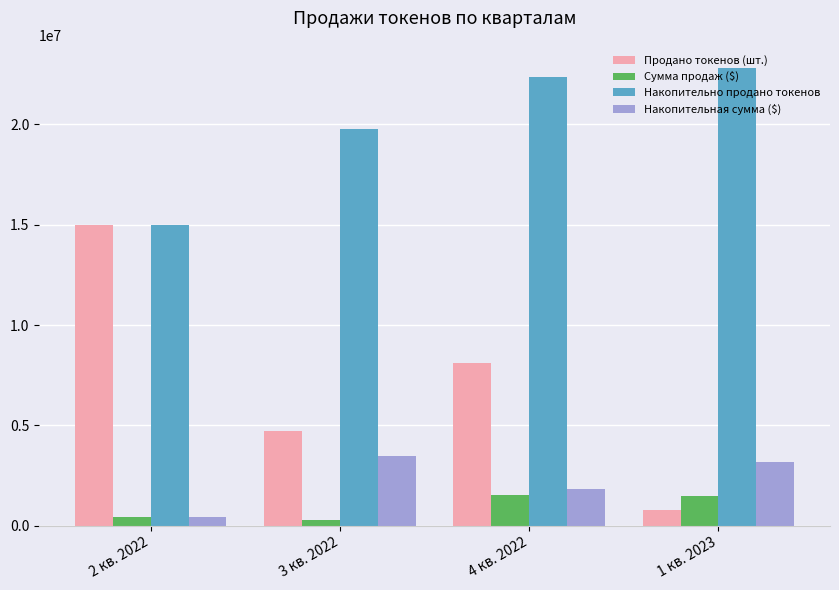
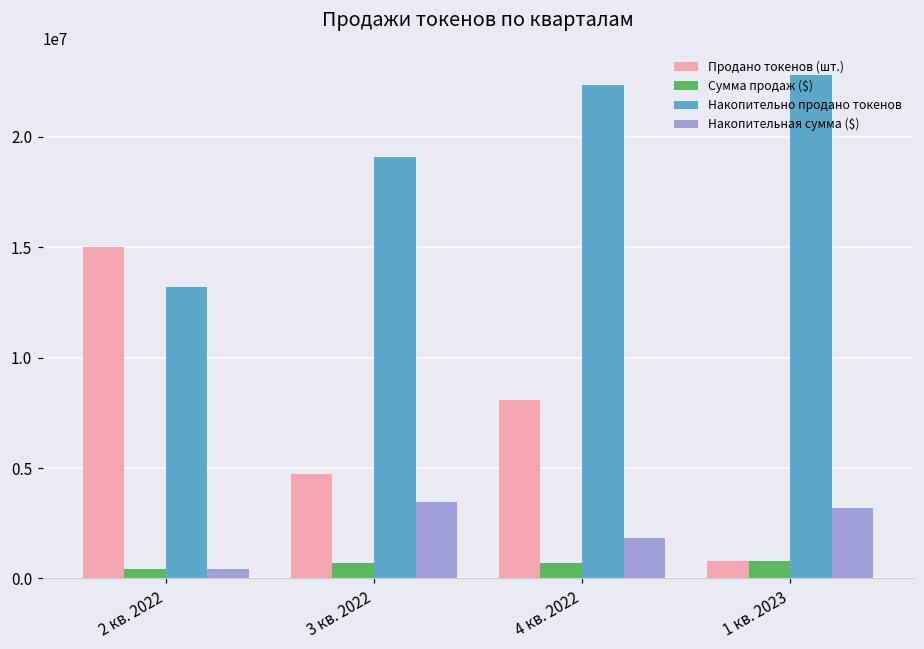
  {
    "Продано токенов (шт.)": {
      "2 кв. 2022": 15000000,
      "3 кв. 2022": 4800000,
      "4 кв. 2022": 8100000,
      "1 кв. 2023": 800000
    },
    "Сумма продаж ($)": {
      "2 кв. 2022": 500000,
-     "3 кв. 2022": 300000,
-     "4 кв. 2022": 1600000,
-     "1 кв. 2023": 1500000
+     "3 кв. 2022": 700000,
+     "4 кв. 2022": 700000,
+     "1 кв. 2023": 800000
    },
    "Накопительно продано токенов": {
-     "2 кв. 2022": 15000000,
-     "3 кв. 2022": 19800000,
+     "2 кв. 2022": 13200000,
+     "3 кв. 2022": 19100000,
      "4 кв. 2022": 22400000,
      "1 кв. 2023": 22800000
    },
    "Накопительная сумма ($)": {
      "2 кв. 2022": 500000,
      "3 кв. 2022": 3500000,
      "4 кв. 2022": 1900000,
      "1 кв. 2023": 3200000
    }
  }
